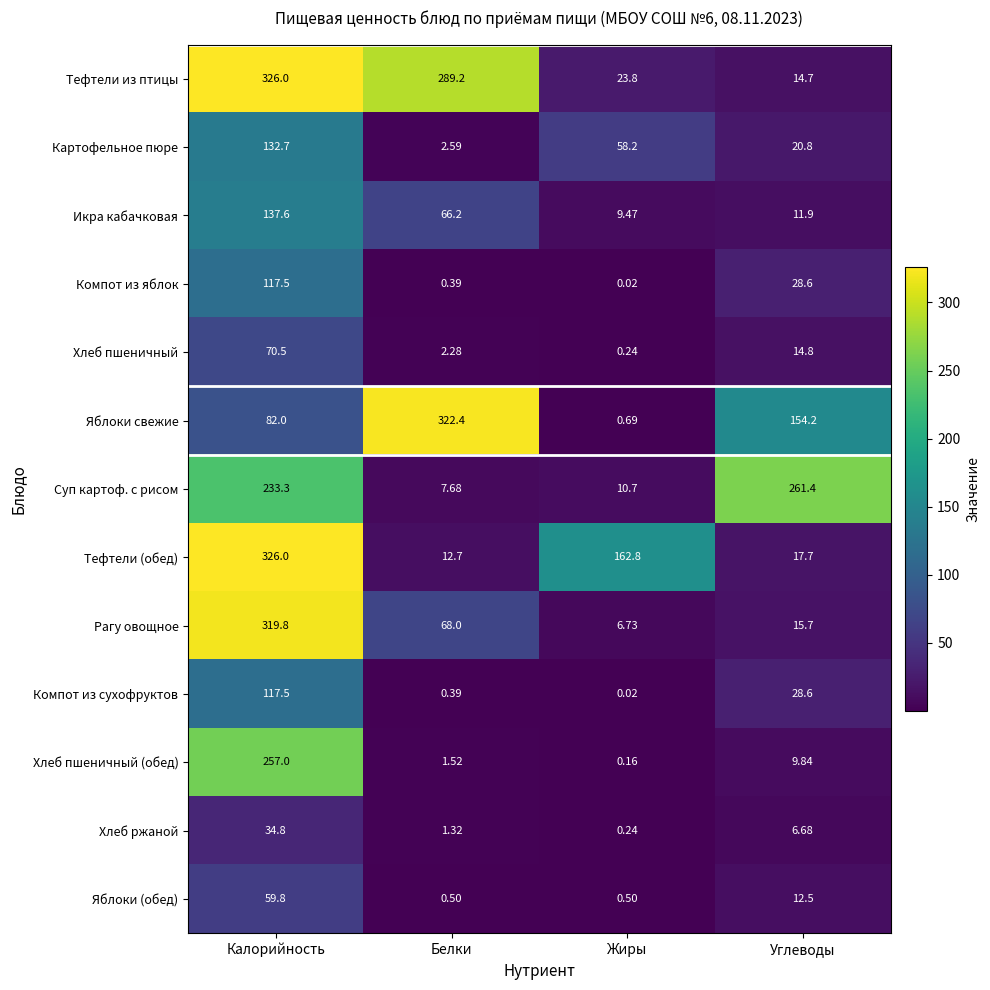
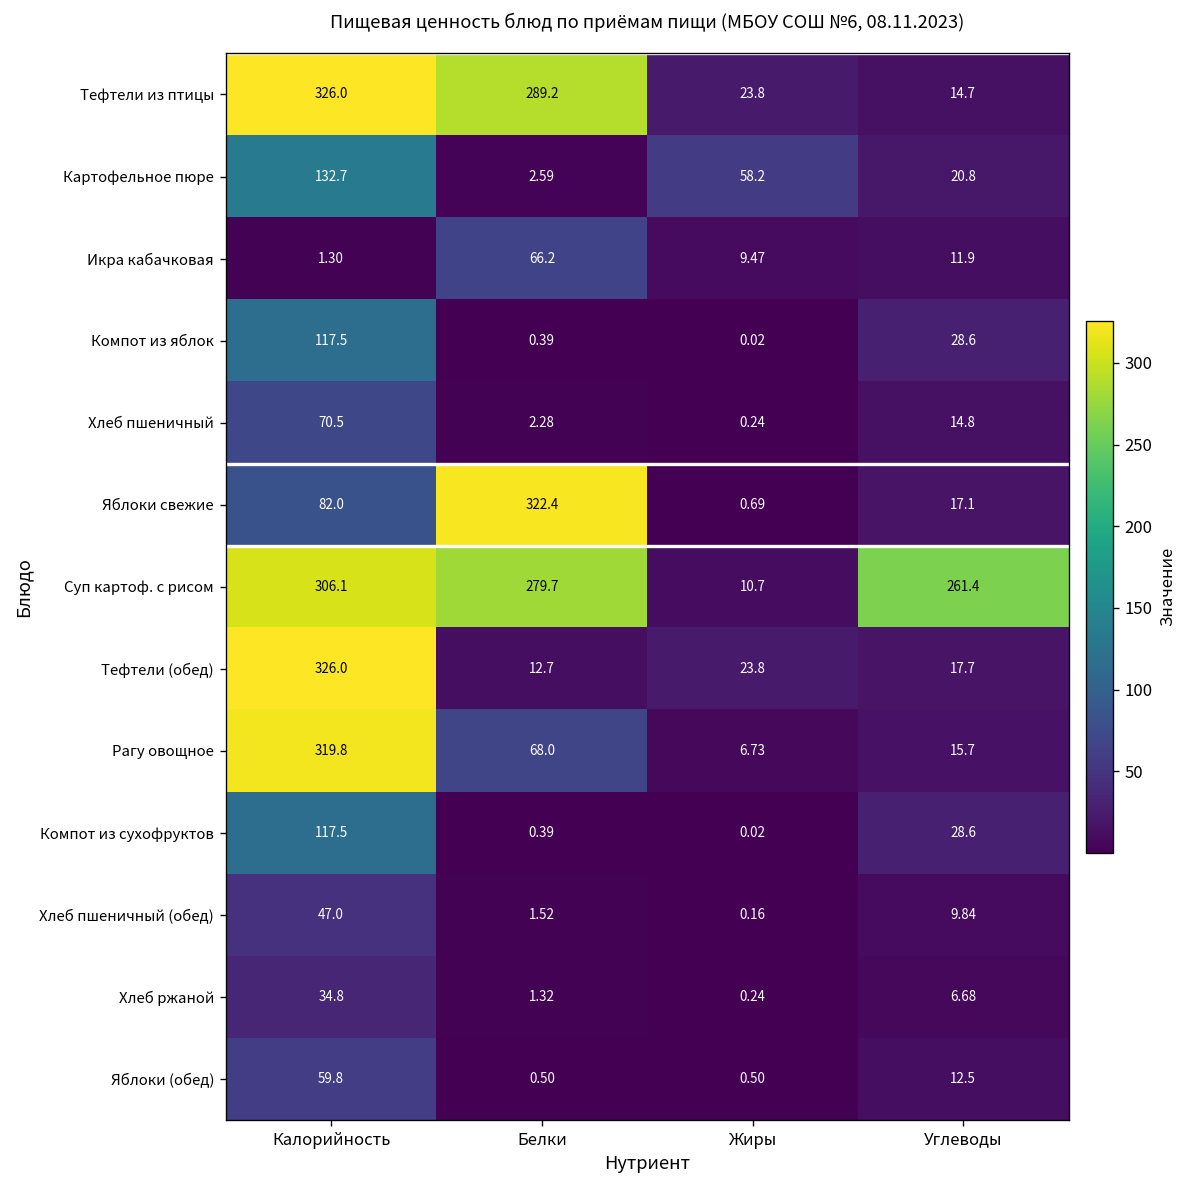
  {
    "Тефтели из птицы": {
      "Калорийность": 326.0,
      "Белки": 289.2,
      "Жиры": 23.8,
      "Углеводы": 14.7
    },
    "Картофельное пюре": {
      "Калорийность": 132.7,
      "Белки": 2.59,
      "Жиры": 58.2,
      "Углеводы": 20.8
    },
    "Икра кабачковая": {
-     "Калорийность": 137.6,
+     "Калорийность": 1.30,
      "Белки": 66.2,
      "Жиры": 9.47,
      "Углеводы": 11.9
    },
    "Компот из яблок": {
      "Калорийность": 117.5,
      "Белки": 0.39,
      "Жиры": 0.02,
      "Углеводы": 28.6
    },
    "Хлеб пшеничный": {
      "Калорийность": 70.5,
      "Белки": 2.28,
      "Жиры": 0.24,
      "Углеводы": 14.8
    },
    "Яблоки свежие": {
      "Калорийность": 82.0,
      "Белки": 322.4,
      "Жиры": 0.69,
-     "Углеводы": 154.2
+     "Углеводы": 17.1
    },
    "Суп картоф. с рисом": {
-     "Калорийность": 233.3,
-     "Белки": 7.68,
+     "Калорийность": 306.1,
+     "Белки": 279.7,
      "Жиры": 10.7,
      "Углеводы": 261.4
    },
    "Тефтели (обед)": {
      "Калорийность": 326.0,
      "Белки": 12.7,
-     "Жиры": 162.8,
+     "Жиры": 23.8,
      "Углеводы": 17.7
    },
    "Рагу овощное": {
      "Калорийность": 319.8,
      "Белки": 68.0,
      "Жиры": 6.73,
      "Углеводы": 15.7
    },
    "Компот из сухофруктов": {
      "Калорийность": 117.5,
      "Белки": 0.39,
      "Жиры": 0.02,
      "Углеводы": 28.6
    },
    "Хлеб пшеничный (обед)": {
-     "Калорийность": 257.0,
+     "Калорийность": 47.0,
      "Белки": 1.52,
      "Жиры": 0.16,
      "Углеводы": 9.84
    },
    "Хлеб ржаной": {
      "Калорийность": 34.8,
      "Белки": 1.32,
      "Жиры": 0.24,
      "Углеводы": 6.68
    },
    "Яблоки (обед)": {
      "Калорийность": 59.8,
      "Белки": 0.50,
      "Жиры": 0.50,
      "Углеводы": 12.5
    }
  }
